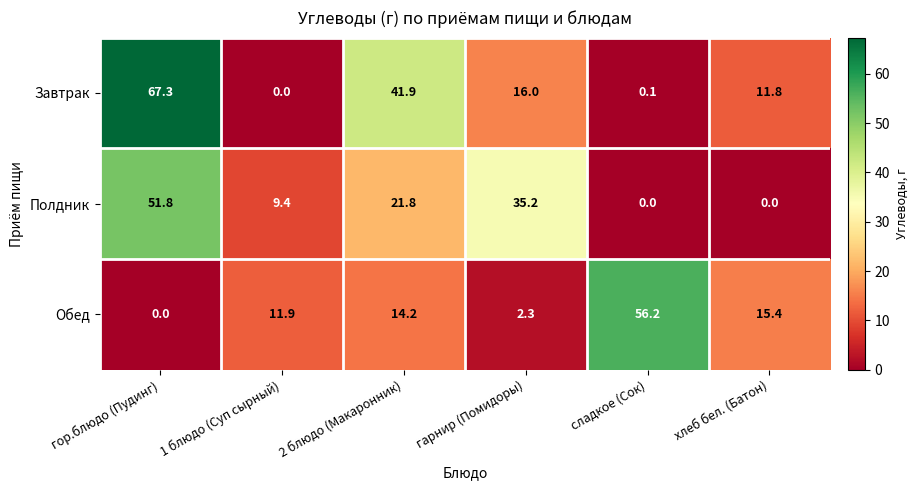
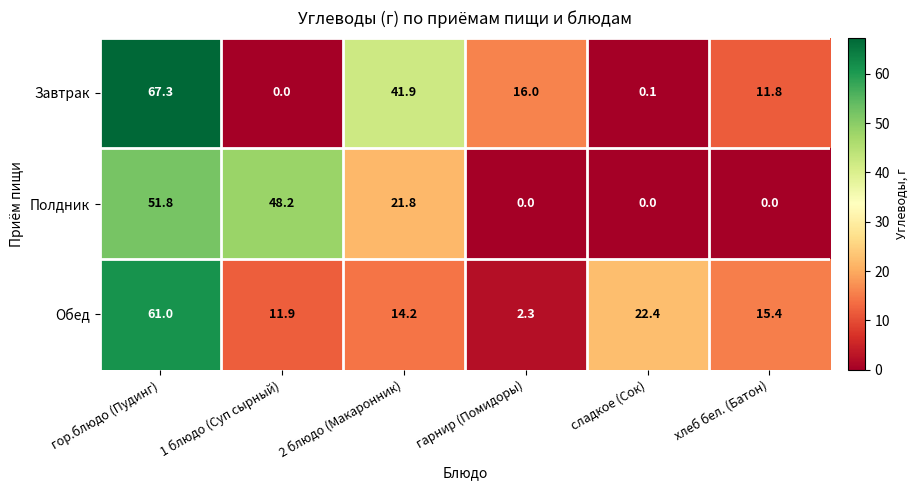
  {
    "Завтрак": {
      "гор.блюдо (Пудинг)": 67.3,
      "1 блюдо (Суп сырный)": 0.0,
      "2 блюдо (Макаронник)": 41.9,
      "гарнир (Помидоры)": 16.0,
      "сладкое (Сок)": 0.1,
      "хлеб бел. (Батон)": 11.8
    },
    "Полдник": {
      "гор.блюдо (Пудинг)": 51.8,
-     "1 блюдо (Суп сырный)": 9.4,
+     "1 блюдо (Суп сырный)": 48.2,
      "2 блюдо (Макаронник)": 21.8,
-     "гарнир (Помидоры)": 35.2,
+     "гарнир (Помидоры)": 0.0,
      "сладкое (Сок)": 0.0,
      "хлеб бел. (Батон)": 0.0
    },
    "Обед": {
-     "гор.блюдо (Пудинг)": 0.0,
+     "гор.блюдо (Пудинг)": 61.0,
      "1 блюдо (Суп сырный)": 11.9,
      "2 блюдо (Макаронник)": 14.2,
      "гарнир (Помидоры)": 2.3,
-     "сладкое (Сок)": 56.2,
+     "сладкое (Сок)": 22.4,
      "хлеб бел. (Батон)": 15.4
    }
  }
